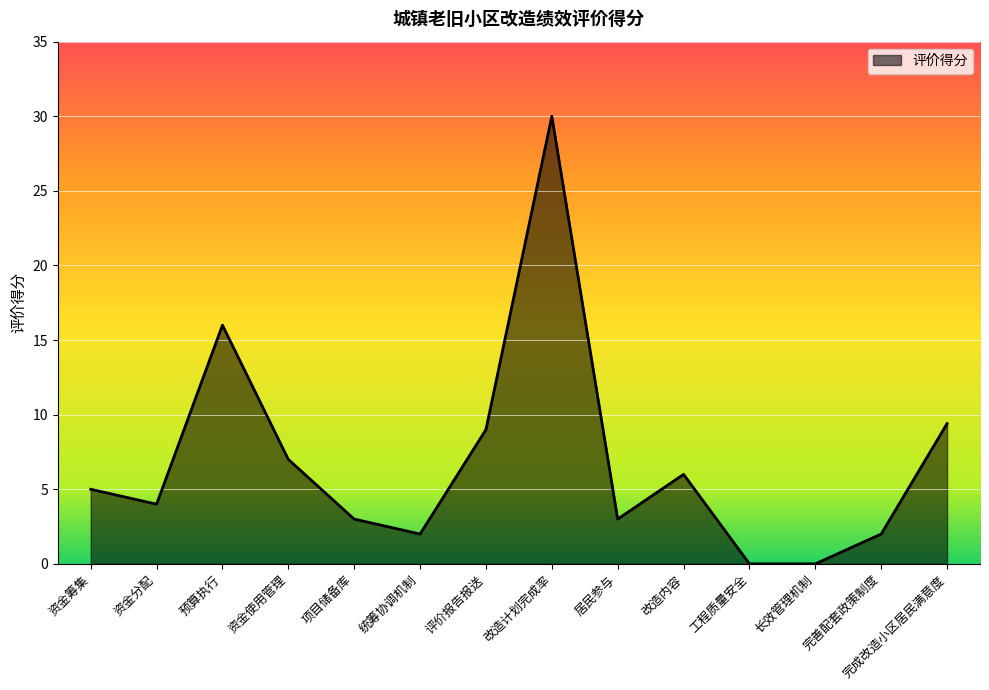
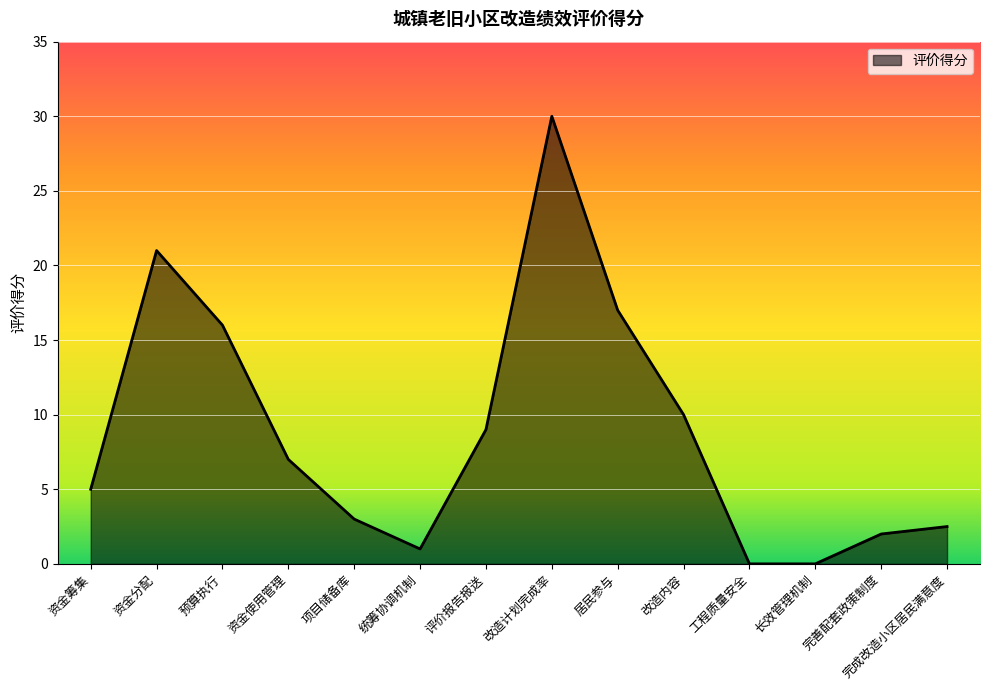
  {
    "资金筹集": 5.0,
-   "资金分配": 4,
+   "资金分配": 21,
    "预算执行": 16.0,
    "资金使用管理": 7.0,
    "项目储备库": 3.0,
-   "统筹协调机制": 2,
+   "统筹协调机制": 1,
    "评价报告报送": 9.0,
    "改造计划完成率": 30.0,
-   "居民参与": 3,
-   "改造内容": 6,
+   "居民参与": 17,
+   "改造内容": 10,
    "工程质量安全": 0.0,
    "长效管理机制": 0.0,
    "完善配套政策制度": 2.0,
-   "完成改造小区居民满意度": 9.4
+   "完成改造小区居民满意度": 2.5
  }
